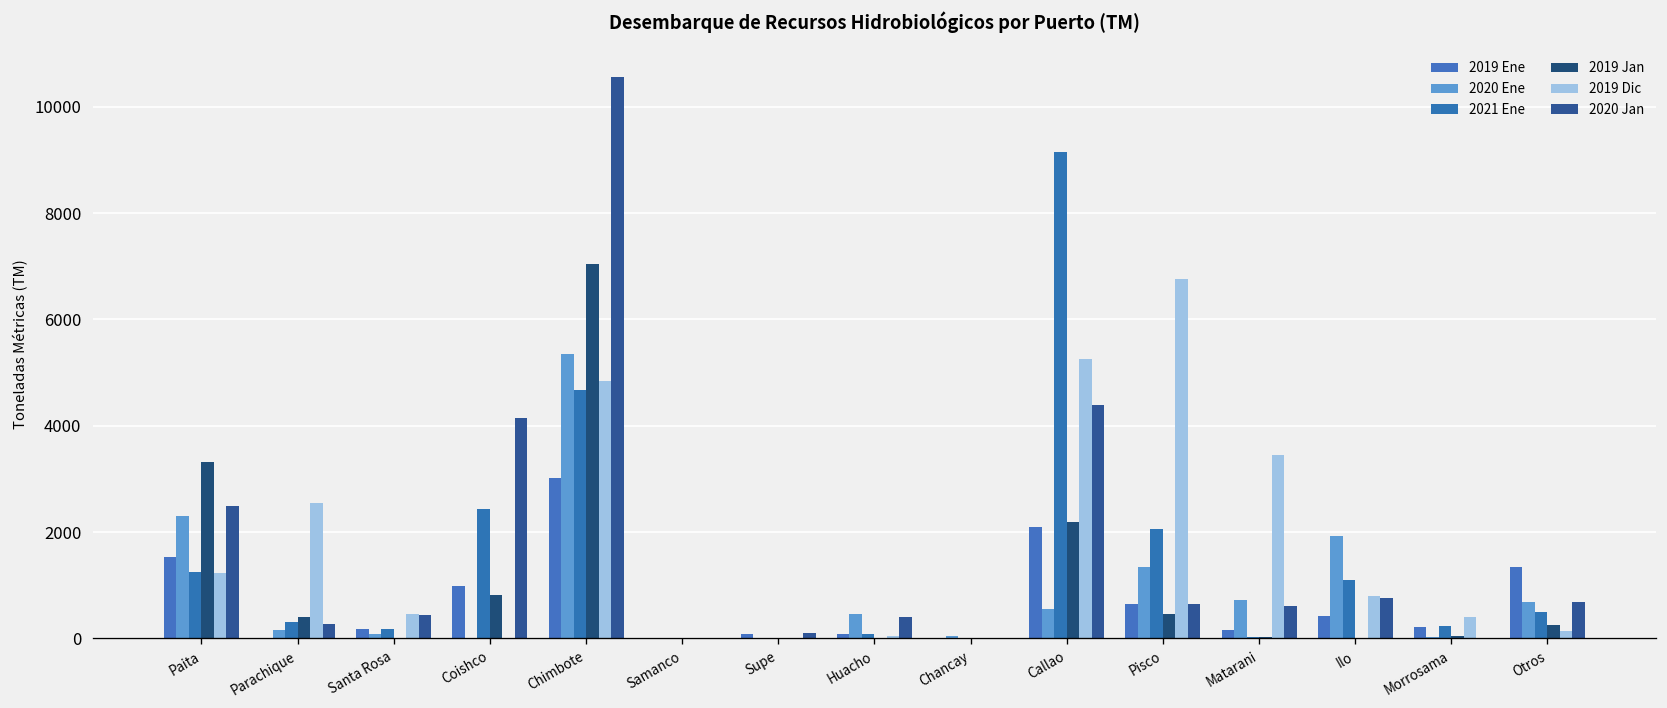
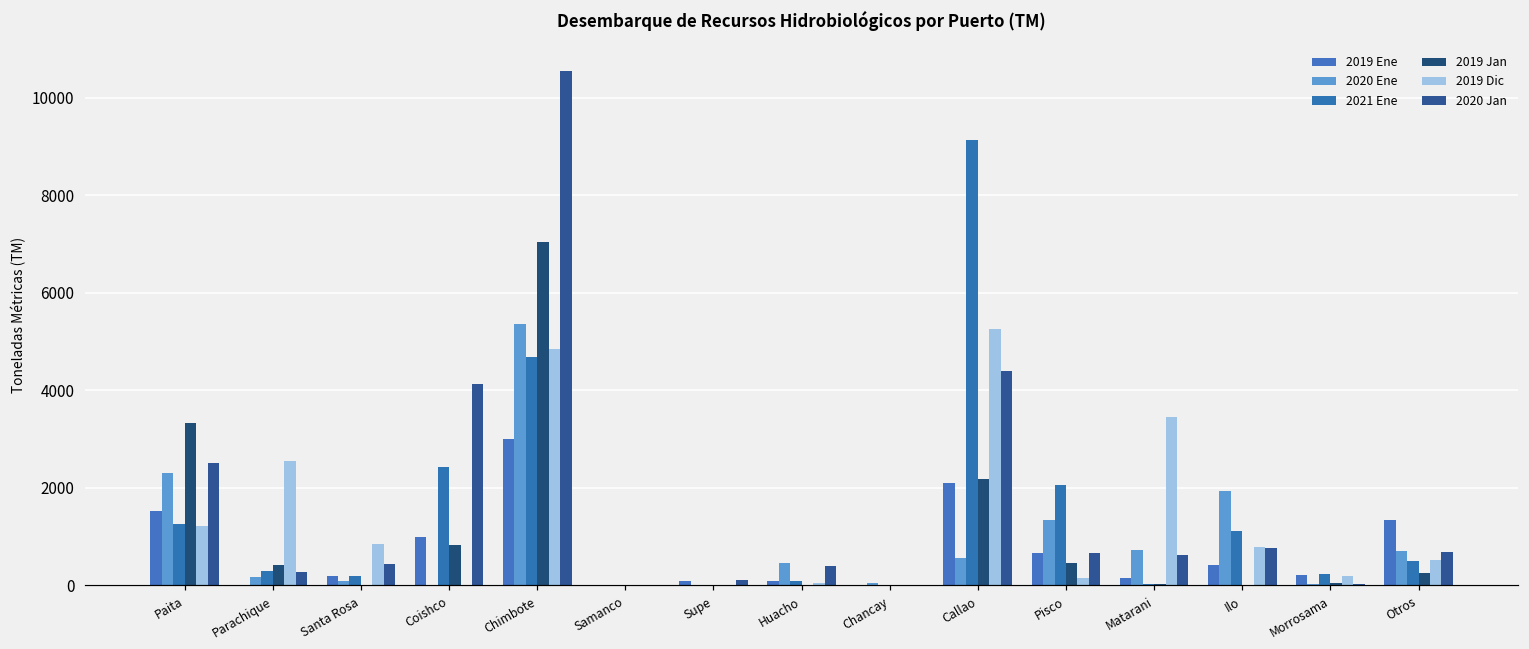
  {
    "2019 Dic": {
      "Paita": 1200,
      "Parachique": 2500,
-     "Santa Rosa": 500,
+     "Santa Rosa": 800,
      "Chimbote": 4800,
      "Samanco": 0,
      "Supe": 0,
      "Chancay": 0,
      "Callao": 5300,
-     "Pisco": 6800,
+     "Pisco": 100,
      "Matarani": 3500,
      "Ilo": 800,
-     "Morrosama": 400,
-     "Otros": 100
+     "Morrosama": 200,
+     "Otros": 500
    }
  }
